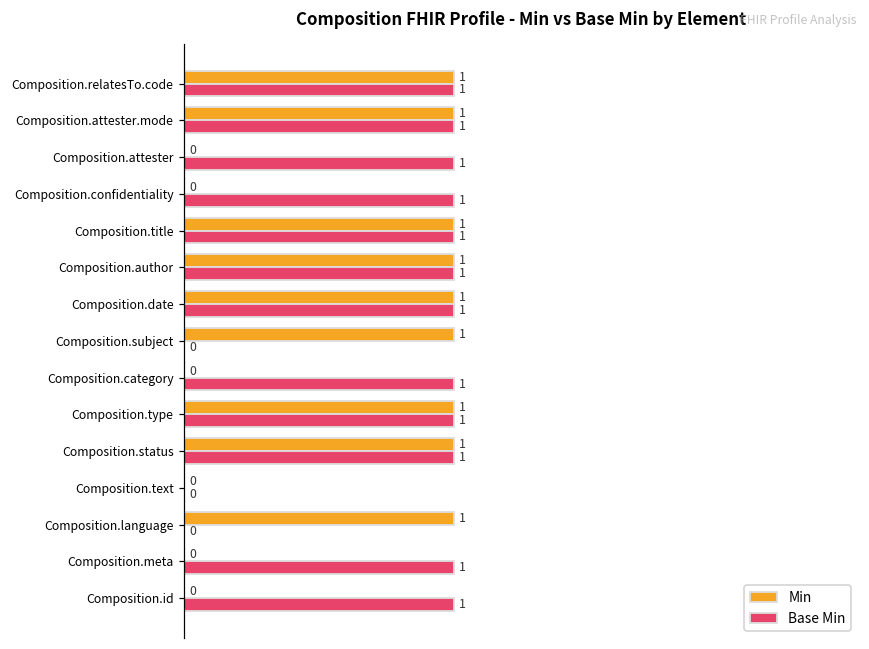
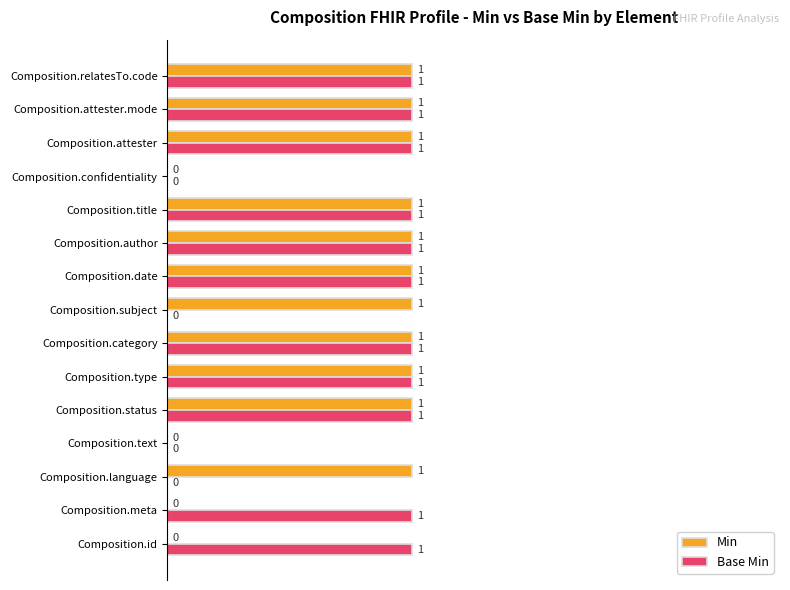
  {
    "Min": {
      "Composition.relatesTo.code": 1,
      "Composition.attester.mode": 1,
-     "Composition.attester": 0,
+     "Composition.attester": 1,
      "Composition.confidentiality": 0,
      "Composition.title": 1,
      "Composition.author": 1,
      "Composition.date": 1,
      "Composition.subject": 1,
-     "Composition.category": 0,
+     "Composition.category": 1,
      "Composition.type": 1,
      "Composition.status": 1,
      "Composition.text": 0,
      "Composition.language": 1,
      "Composition.meta": 0,
      "Composition.id": 0
    },
    "Base Min": {
      "Composition.relatesTo.code": 1,
      "Composition.attester.mode": 1,
      "Composition.attester": 1,
-     "Composition.confidentiality": 1,
+     "Composition.confidentiality": 0,
      "Composition.title": 1,
      "Composition.author": 1,
      "Composition.date": 1,
      "Composition.subject": 0,
      "Composition.category": 1,
      "Composition.type": 1,
      "Composition.status": 1,
      "Composition.text": 0,
      "Composition.language": 0,
      "Composition.meta": 1,
      "Composition.id": 1
    }
  }
